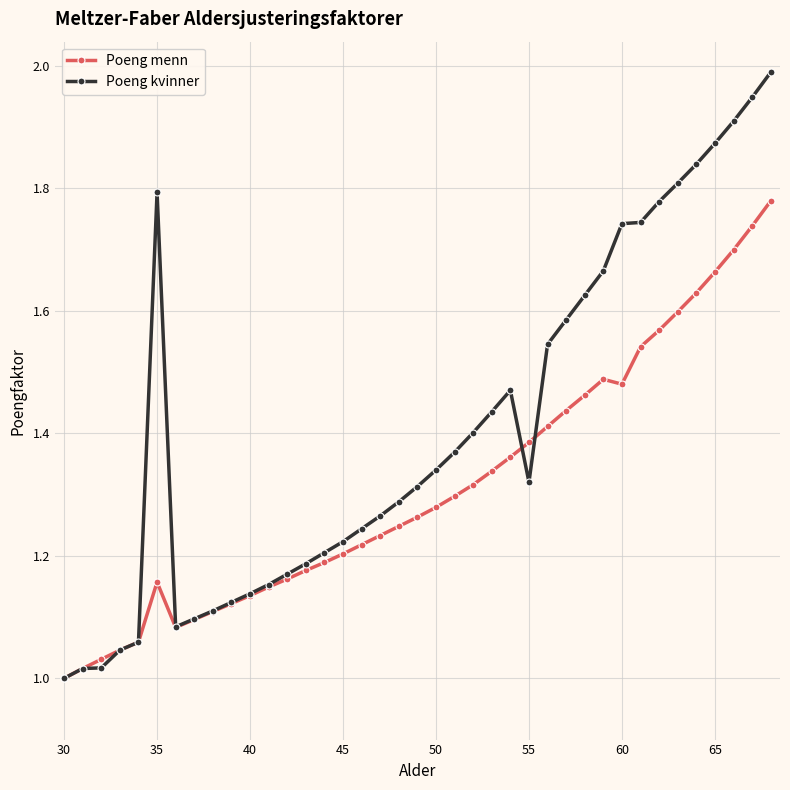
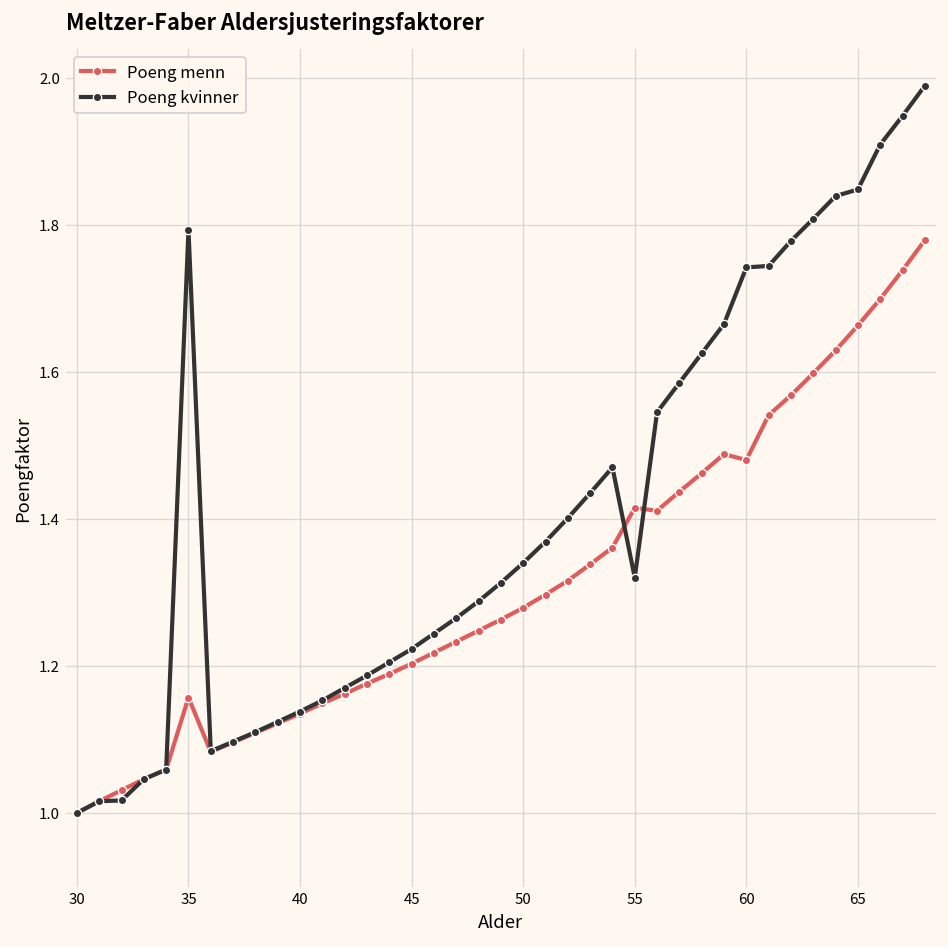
  {
    "Poeng menn": {
      "35": 1.16,
      "45": 1.20,
      "50": 1.28,
-     "55": 1.39,
+     "55": 1.42,
      "60": 1.48,
      "65": 1.66
    },
    "Poeng kvinner": {
      "35": 1.79,
      "45": 1.22,
      "50": 1.34,
      "55": 1.32,
      "60": 1.74,
-     "65": 1.87
+     "65": 1.85
    }
  }
